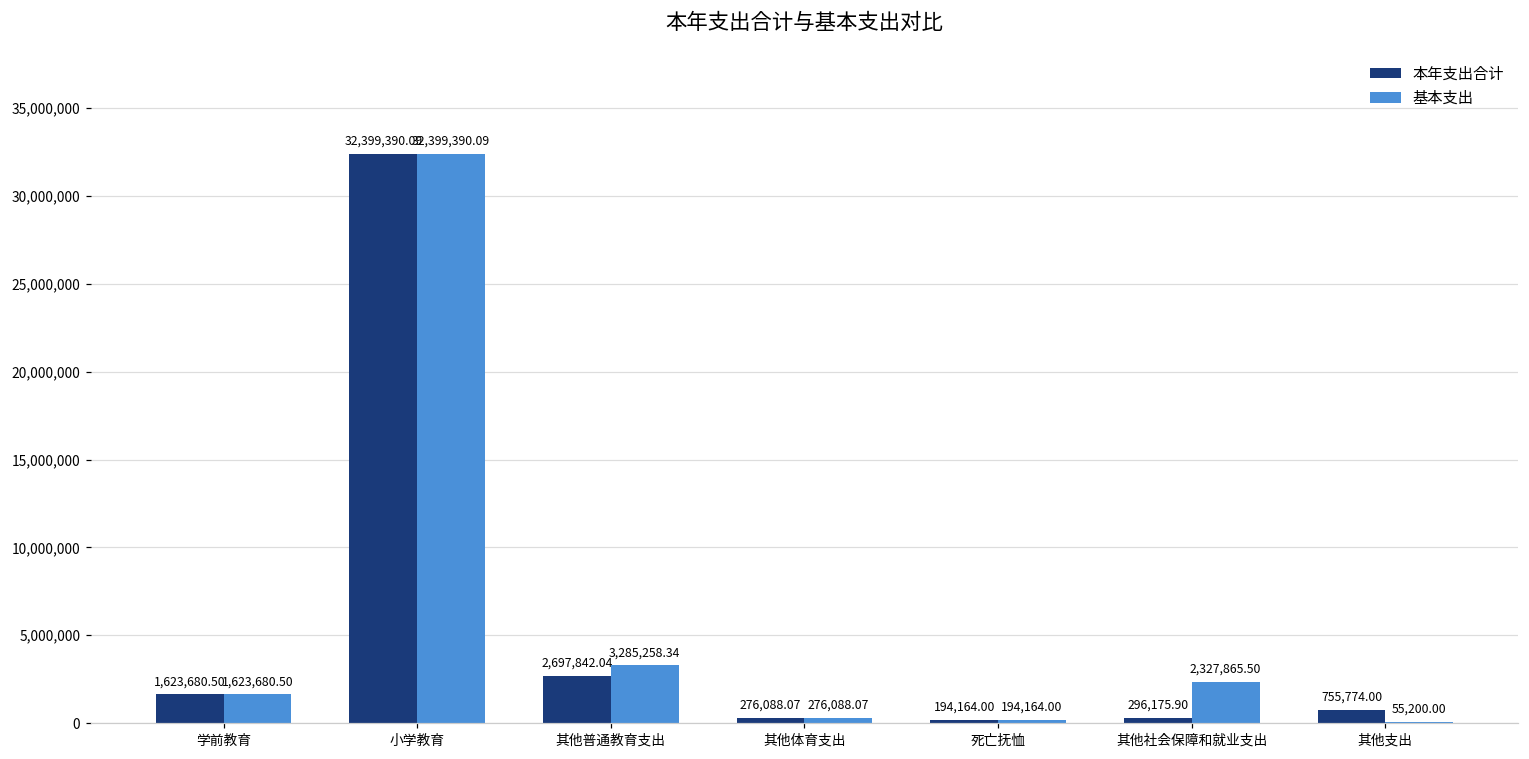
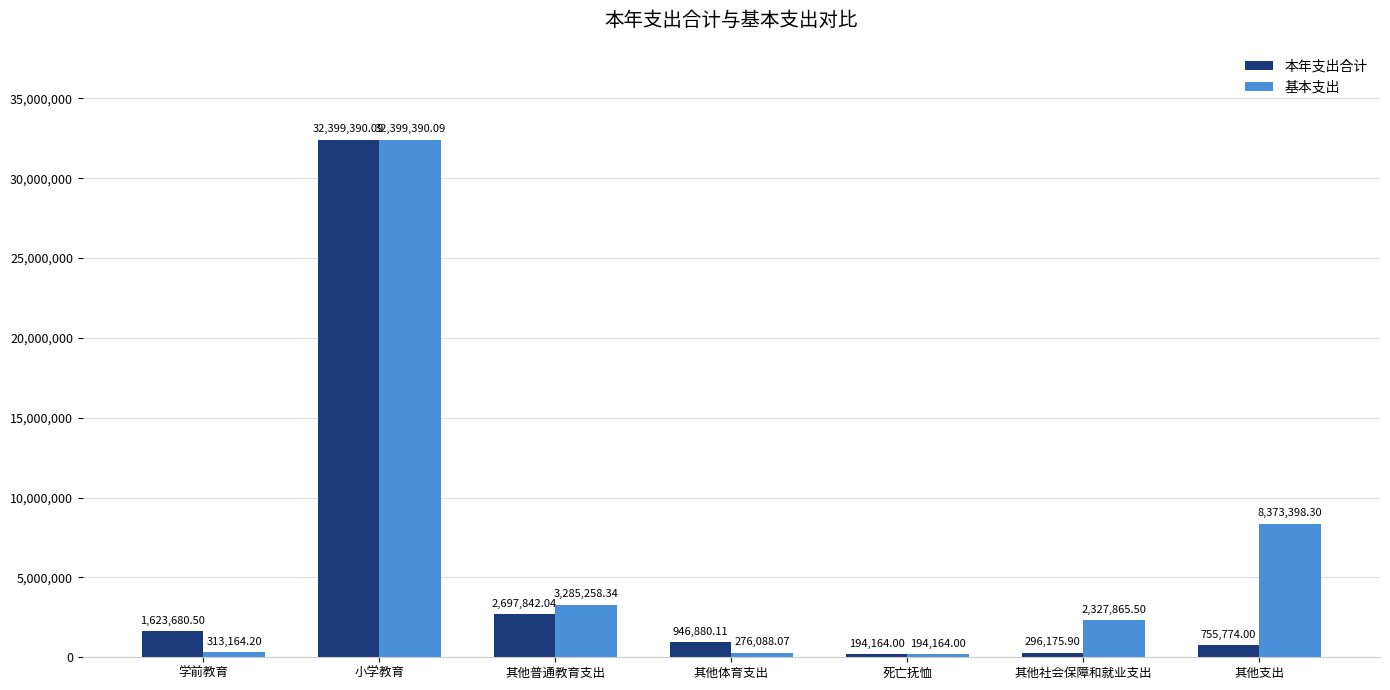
  {
    "本年支出合计": {
      "学前教育": "1,623,680.50",
      "小学教育": "32,399,390.09",
      "其他普通教育支出": "2,697,842.04",
-     "其他体育支出": "276,088.07",
+     "其他体育支出": "946,880.11",
      "死亡抚恤": "194,164.00",
      "其他社会保障和就业支出": "296,175.90",
      "其他支出": "755,774.00"
    },
    "基本支出": {
-     "学前教育": "1,623,680.50",
+     "学前教育": "313,164.20",
      "小学教育": "32,399,390.09",
      "其他普通教育支出": "3,285,258.34",
      "其他体育支出": "276,088.07",
      "死亡抚恤": "194,164.00",
      "其他社会保障和就业支出": "2,327,865.50",
-     "其他支出": "55,200.00"
+     "其他支出": "8,373,398.30"
    }
  }
